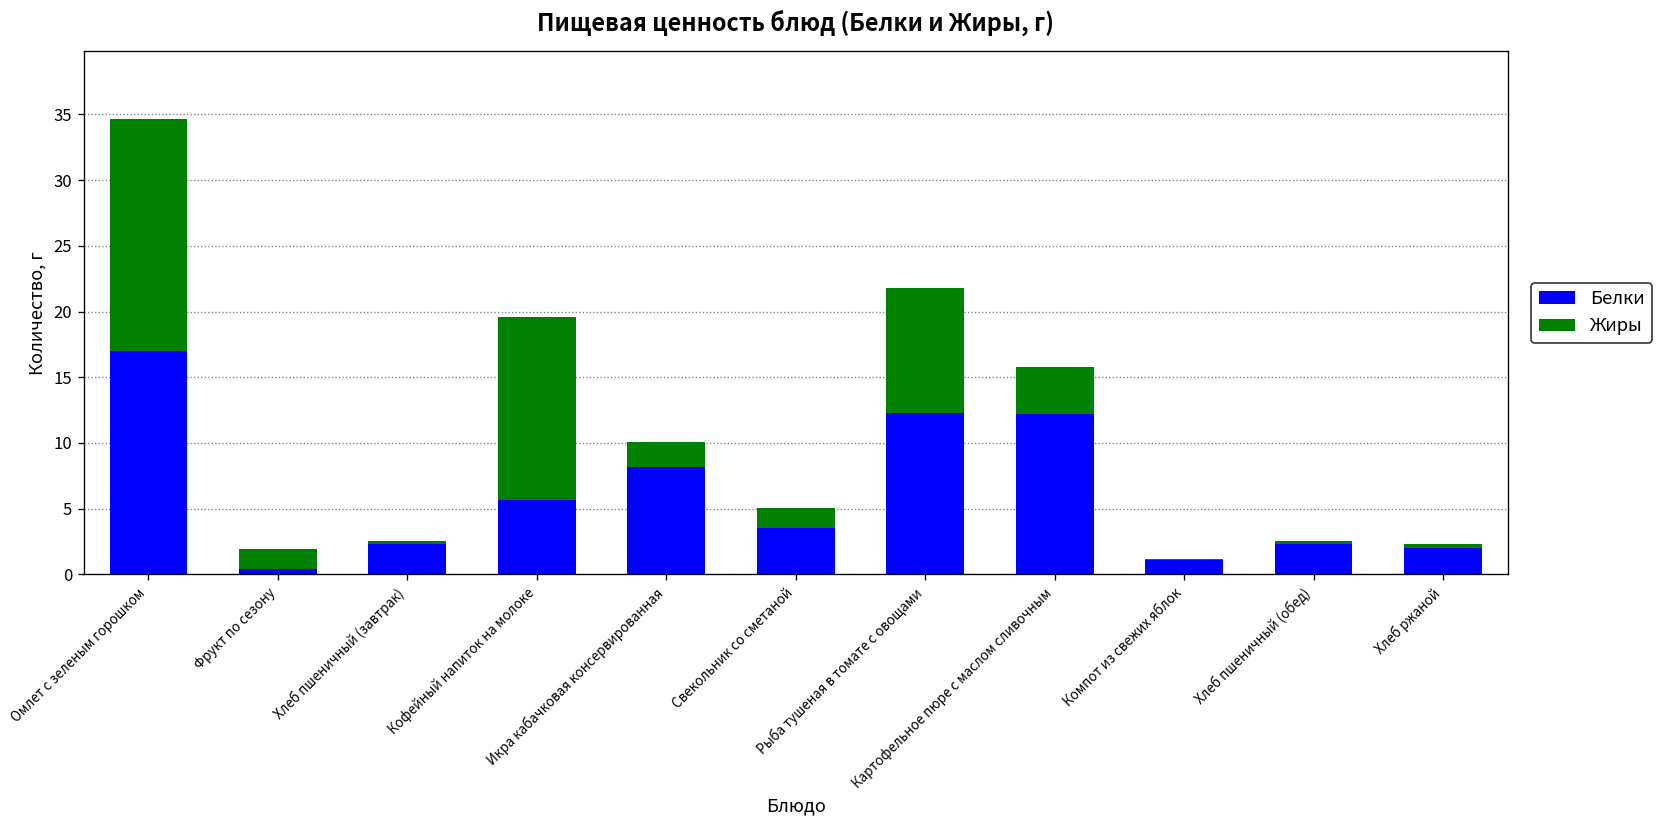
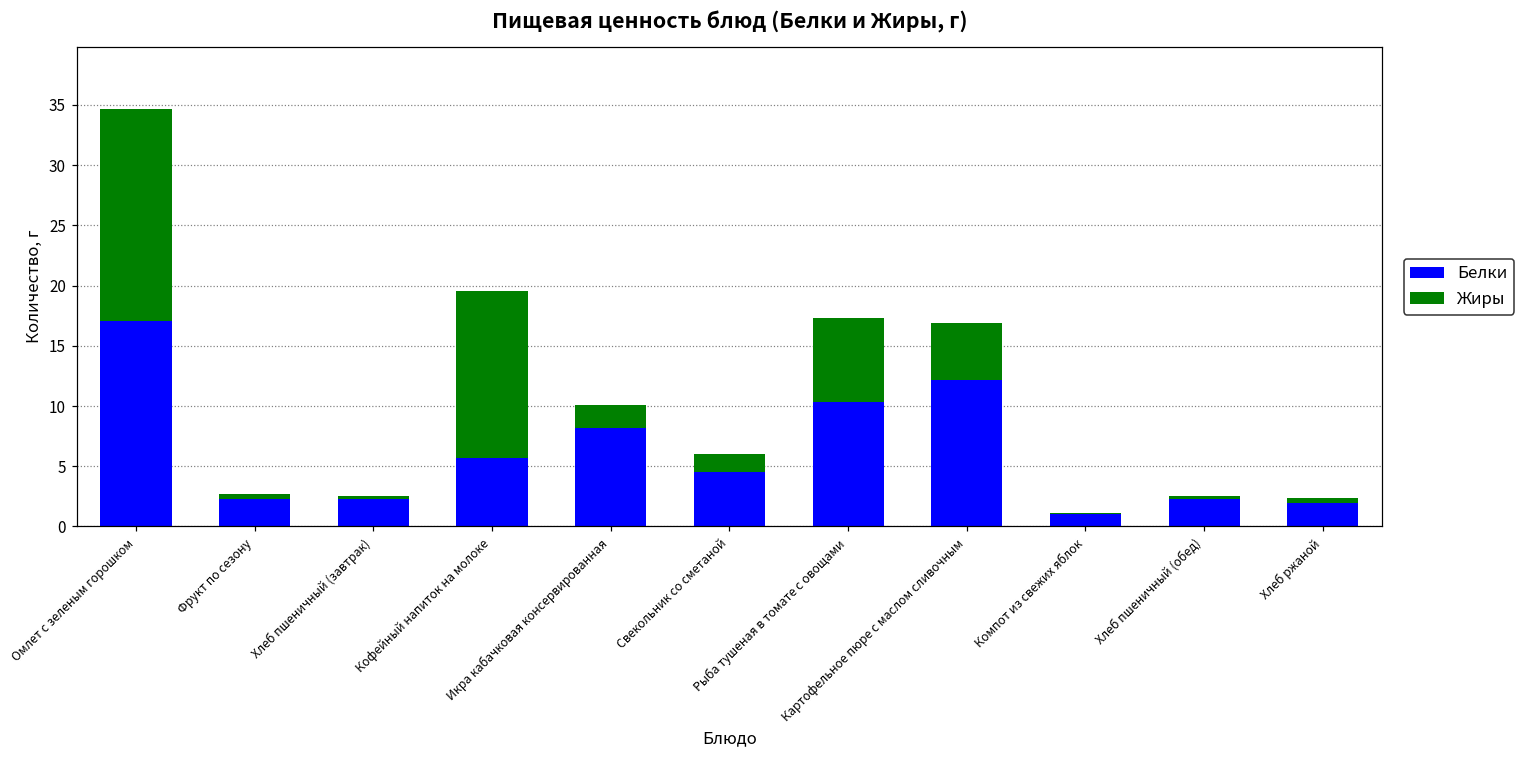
  {
    "Белки": {
      "Омлет с зеленым горошком": 17.0,
-     "Фрукт по сезону": 0.4,
+     "Фрукт по сезону": 2.3,
      "Хлеб пшеничный (завтрак)": 2.3,
      "Кофейный напиток на молоке": 5.7,
      "Икра кабачковая консервированная": 8.2,
-     "Свекольник со сметаной": 3.5,
-     "Рыба тушеная в томате с овощами": 12.3,
+     "Свекольник со сметаной": 4.5,
+     "Рыба тушеная в томате с овощами": 10.3,
      "Картофельное пюре с маслом сливочным": 12.2,
      "Компот из свежих яблок": 1.1,
      "Хлеб пшеничный (обед)": 2.3,
      "Хлеб ржаной": 2.0
    },
    "Жиры": {
      "Омлет с зеленым горошком": 17.6,
-     "Фрукт по сезону": 1.5,
+     "Фрукт по сезону": 0.4,
      "Хлеб пшеничный (завтрак)": 0.2,
      "Кофейный напиток на молоке": 13.9,
      "Икра кабачковая консервированная": 1.9,
      "Свекольник со сметаной": 1.5,
-     "Рыба тушеная в томате с овощами": 9.5,
-     "Картофельное пюре с маслом сливочным": 3.6,
+     "Рыба тушеная в томате с овощами": 7.0,
+     "Картофельное пюре с маслом сливочным": 4.7,
      "Хлеб пшеничный (обед)": 0.2,
      "Хлеб ржаной": 0.4
    }
  }
